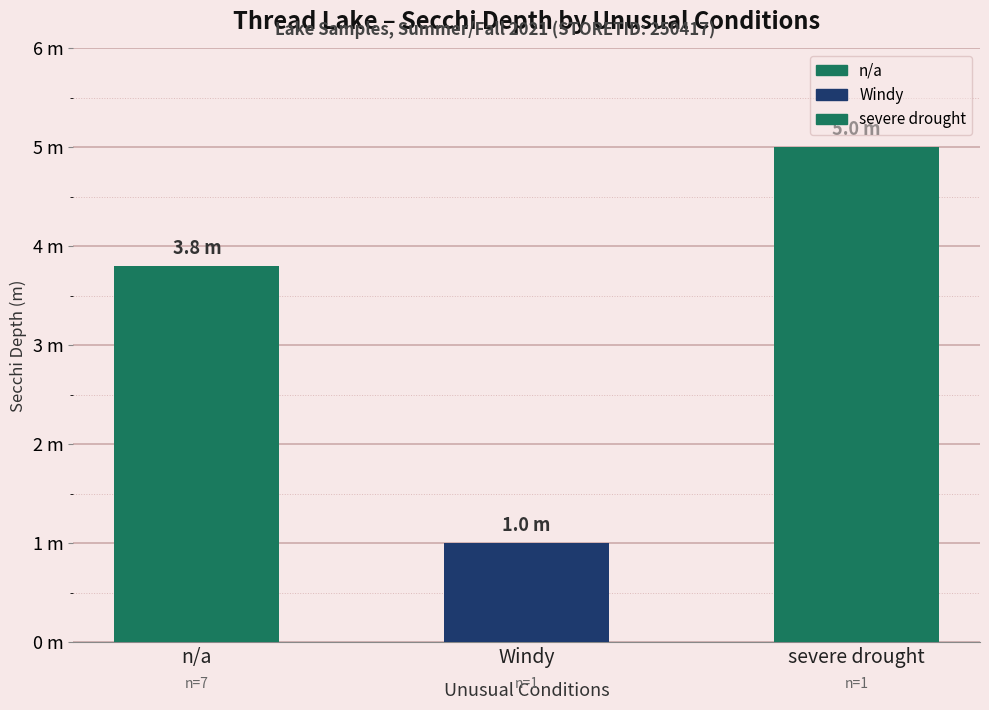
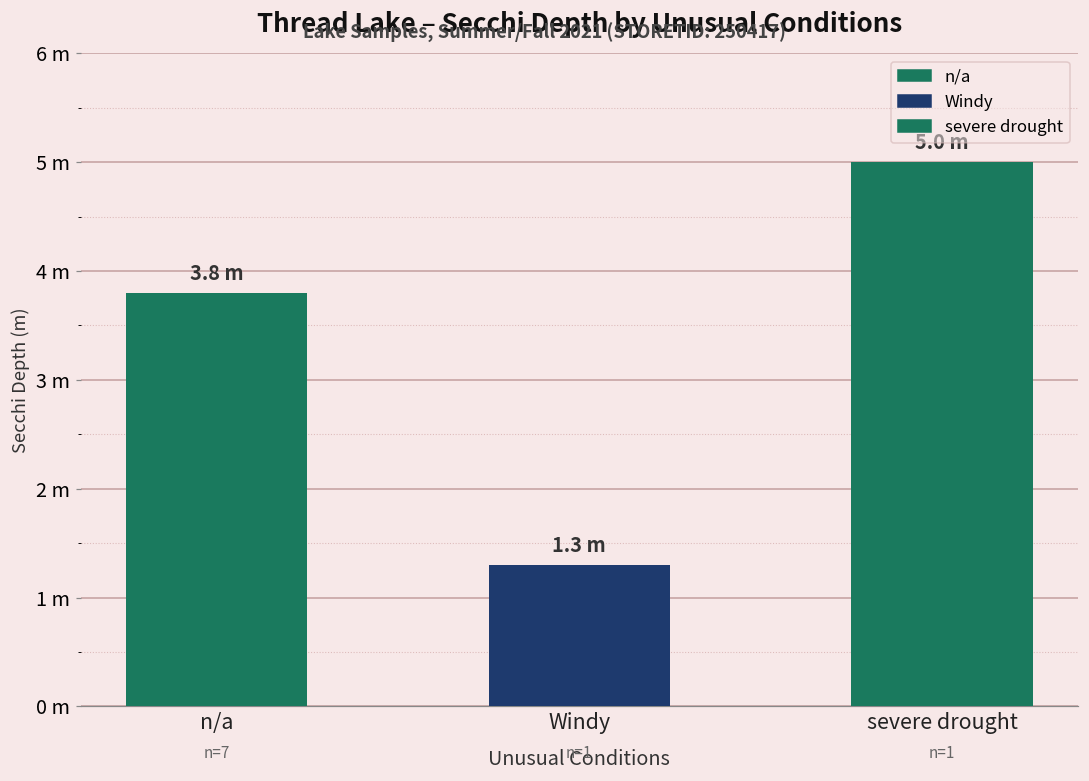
  {
    "n/a": 3.8,
-   "Windy": 1.0
+   "Windy": 1.3
  }
